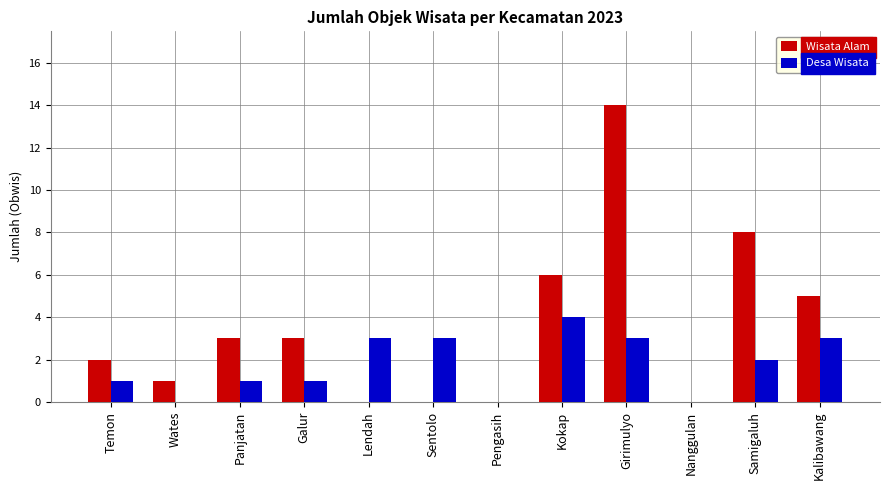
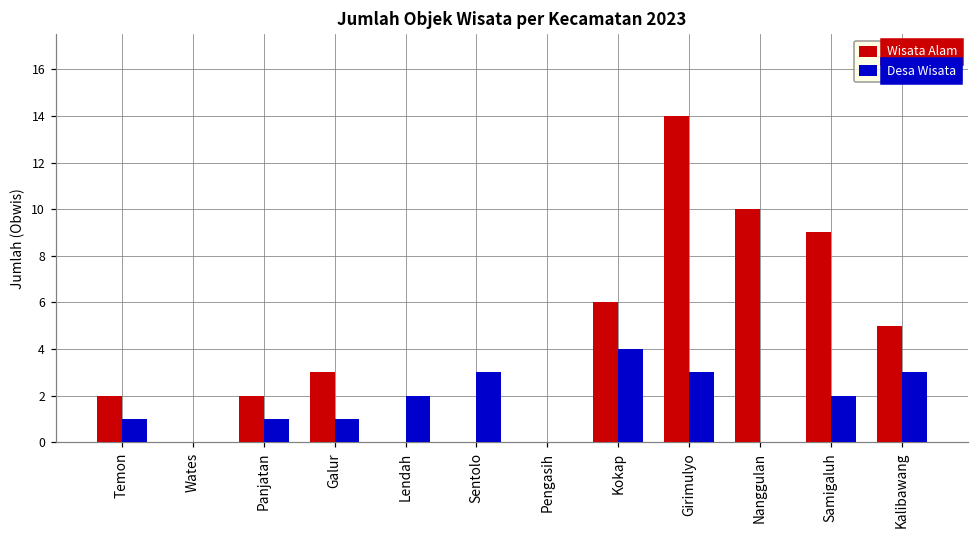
  {
    "Wisata Alam": {
      "Temon": 2,
-     "Wates": 1,
-     "Panjatan": 3,
+     "Wates": 0,
+     "Panjatan": 2,
      "Galur": 3,
      "Lendah": 0,
      "Sentolo": 0,
      "Pengasih": 0,
      "Kokap": 6,
      "Girimulyo": 14,
-     "Nanggulan": 0,
-     "Samigaluh": 8,
+     "Nanggulan": 10,
+     "Samigaluh": 9,
      "Kalibawang": 5
    },
    "Desa Wisata": {
      "Temon": 1,
      "Wates": 0,
      "Panjatan": 1,
      "Galur": 1,
-     "Lendah": 3,
+     "Lendah": 2,
      "Sentolo": 3,
      "Pengasih": 0,
      "Kokap": 4,
      "Girimulyo": 3,
      "Nanggulan": 0,
      "Samigaluh": 2,
      "Kalibawang": 3
    }
  }
